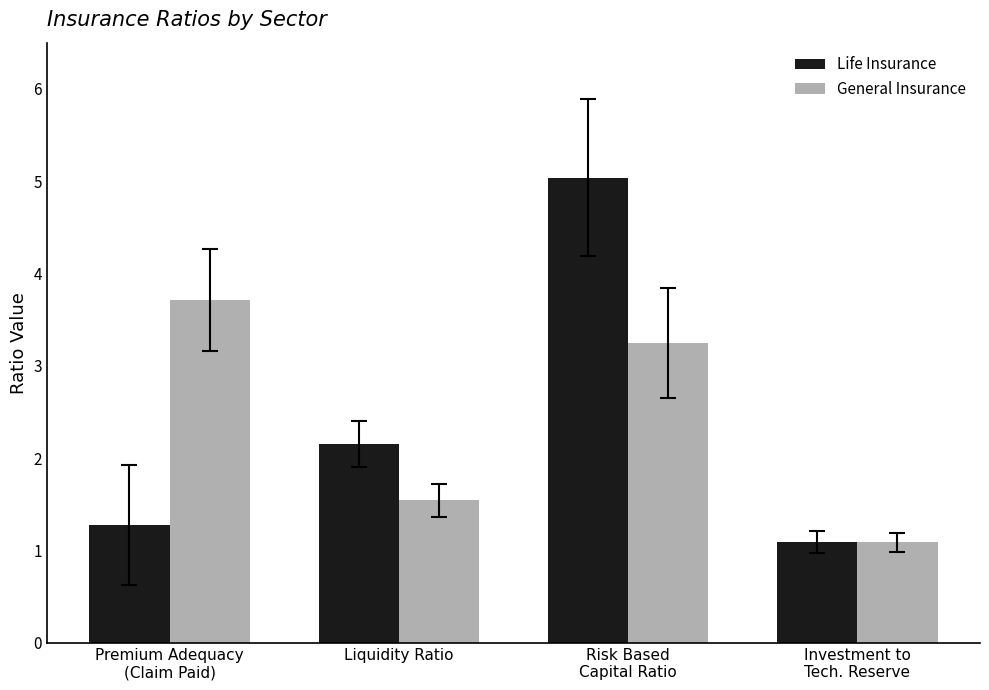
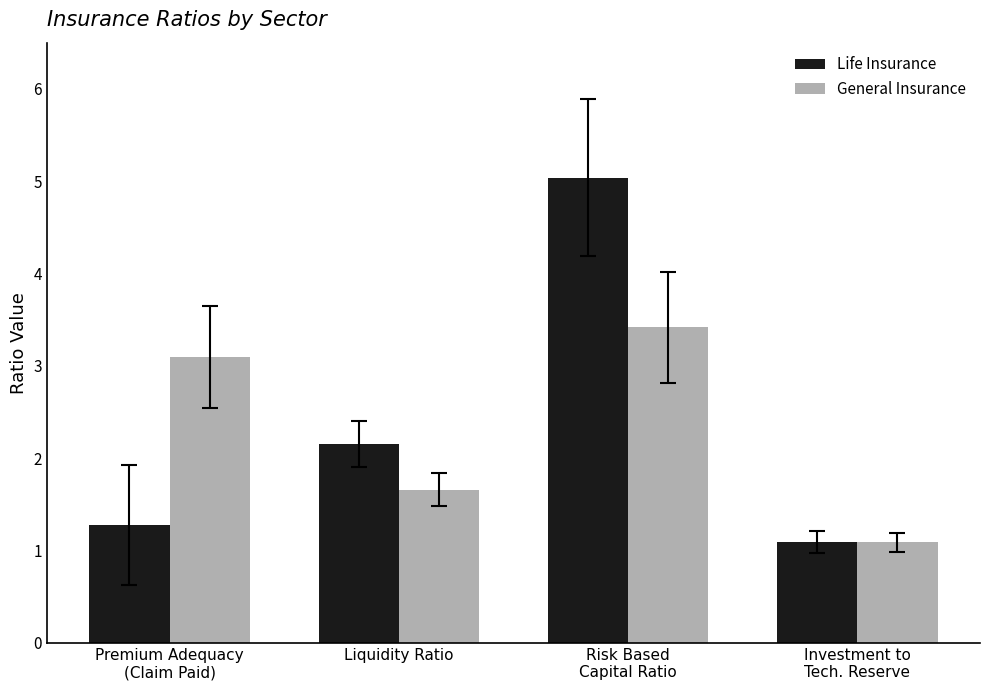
  {
    "Life Insurance": {
      "Premium Adequacy (Claim Paid)": 1.3,
      "Liquidity Ratio": 2.2,
      "Risk Based Capital Ratio": 5.0,
      "Investment to Tech. Reserve": 1.1
    },
    "General Insurance": {
-     "Premium Adequacy (Claim Paid)": 3.7,
-     "Liquidity Ratio": 1.5,
-     "Risk Based Capital Ratio": 3.2,
+     "Premium Adequacy (Claim Paid)": 3.1,
+     "Liquidity Ratio": 1.7,
+     "Risk Based Capital Ratio": 3.4,
      "Investment to Tech. Reserve": 1.1
    }
  }
